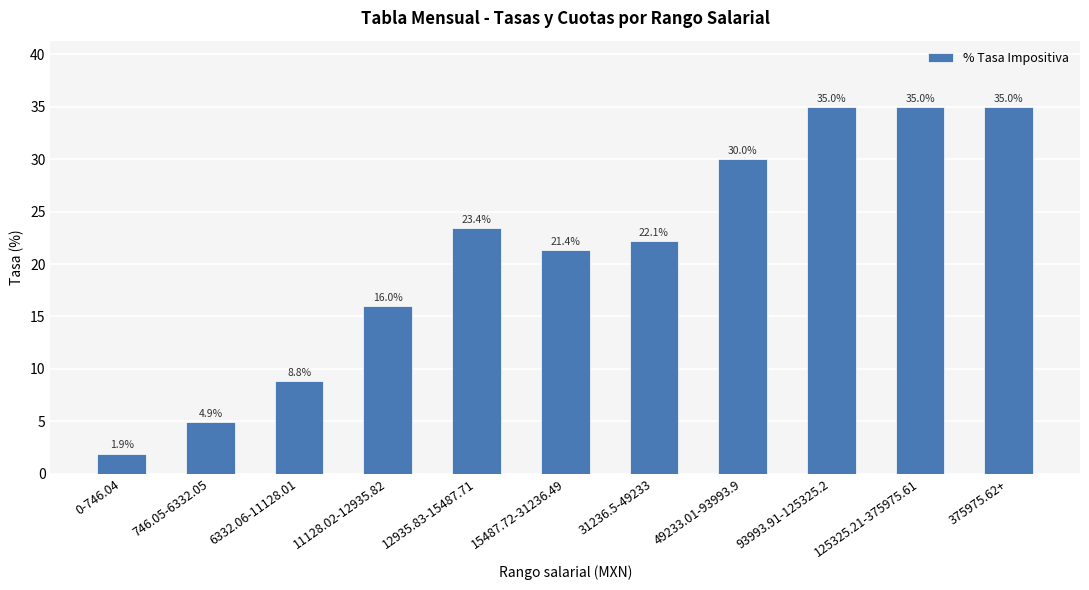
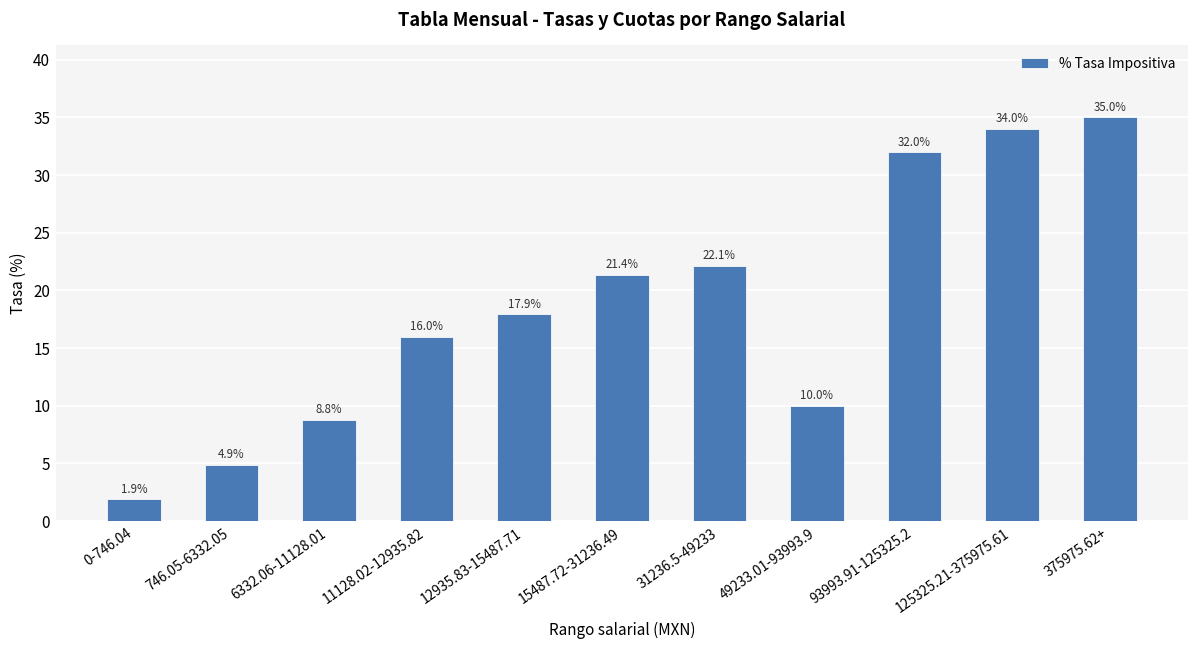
  {
    "0-746.04": "1.9%",
    "746.05-6332.05": "4.9%",
    "6332.06-11128.01": "8.8%",
    "11128.02-12935.82": "16.0%",
-   "12935.83-15487.71": "23.4%",
+   "12935.83-15487.71": "17.9%",
    "15487.72-31236.49": "21.4%",
    "31236.5-49233": "22.1%",
-   "49233.01-93993.9": "30.0%",
-   "93993.91-125325.2": "35.0%",
-   "125325.21-375975.61": "35.0%",
+   "49233.01-93993.9": "10.0%",
+   "93993.91-125325.2": "32.0%",
+   "125325.21-375975.61": "34.0%",
    "375975.62+": "35.0%"
  }
